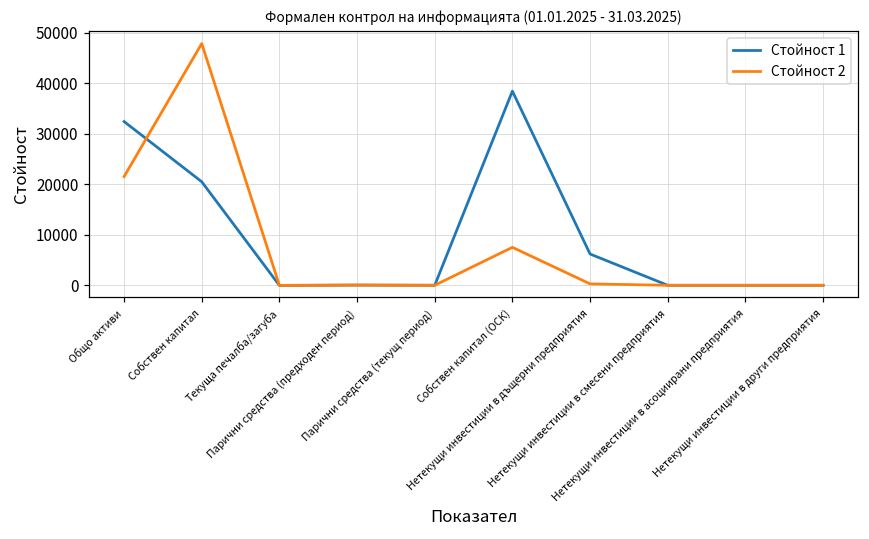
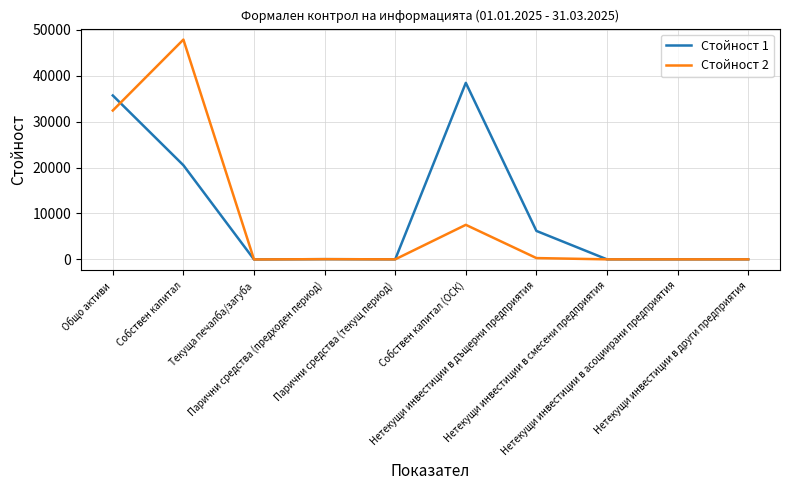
  {
    "Стойност 1": {
-     "Общо активи": 32000,
+     "Общо активи": 36000,
      "Собствен капитал": 20000,
      "Собствен капитал (ОСК)": 38000,
      "Нетекущи инвестиции в дъщерни предприятия": 6000
    },
    "Стойност 2": {
-     "Общо активи": 22000,
+     "Общо активи": 32000,
      "Собствен капитал": 48000,
      "Собствен капитал (ОСК)": 8000,
      "Нетекущи инвестиции в дъщерни предприятия": 0
    }
  }
